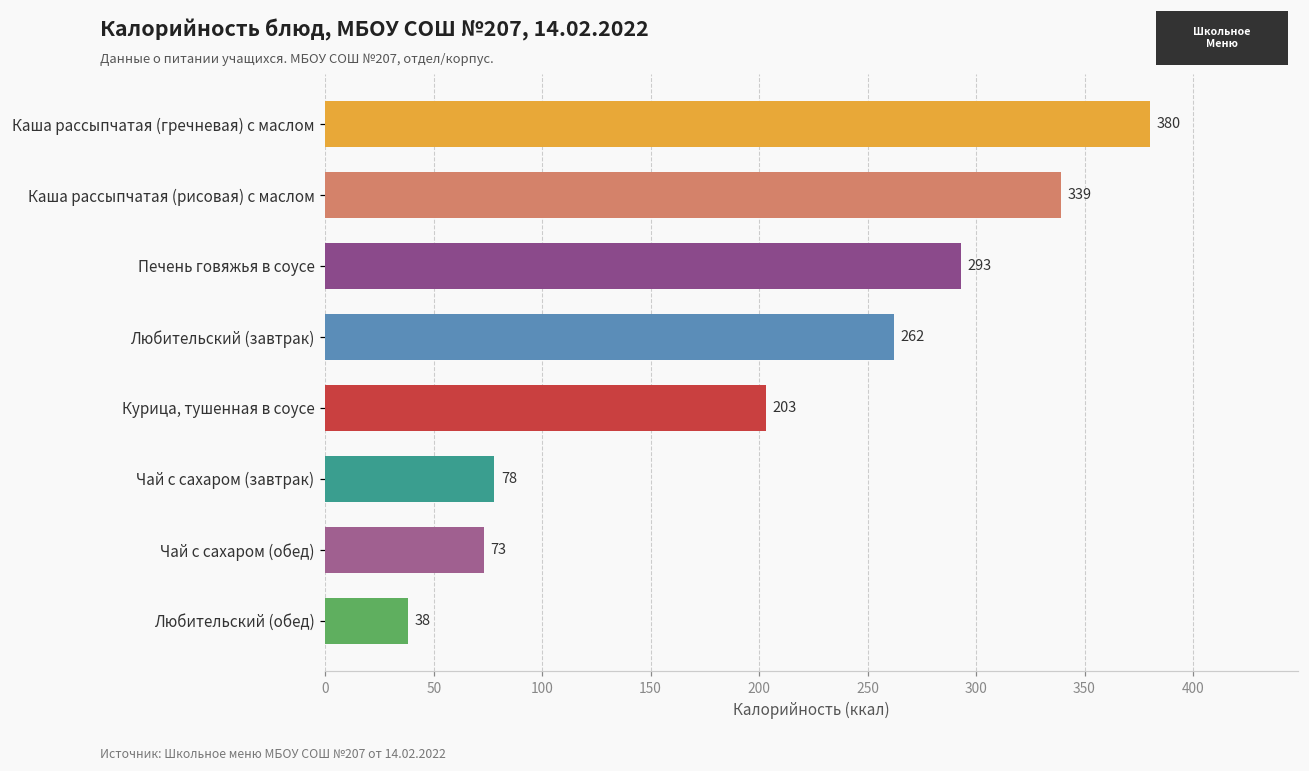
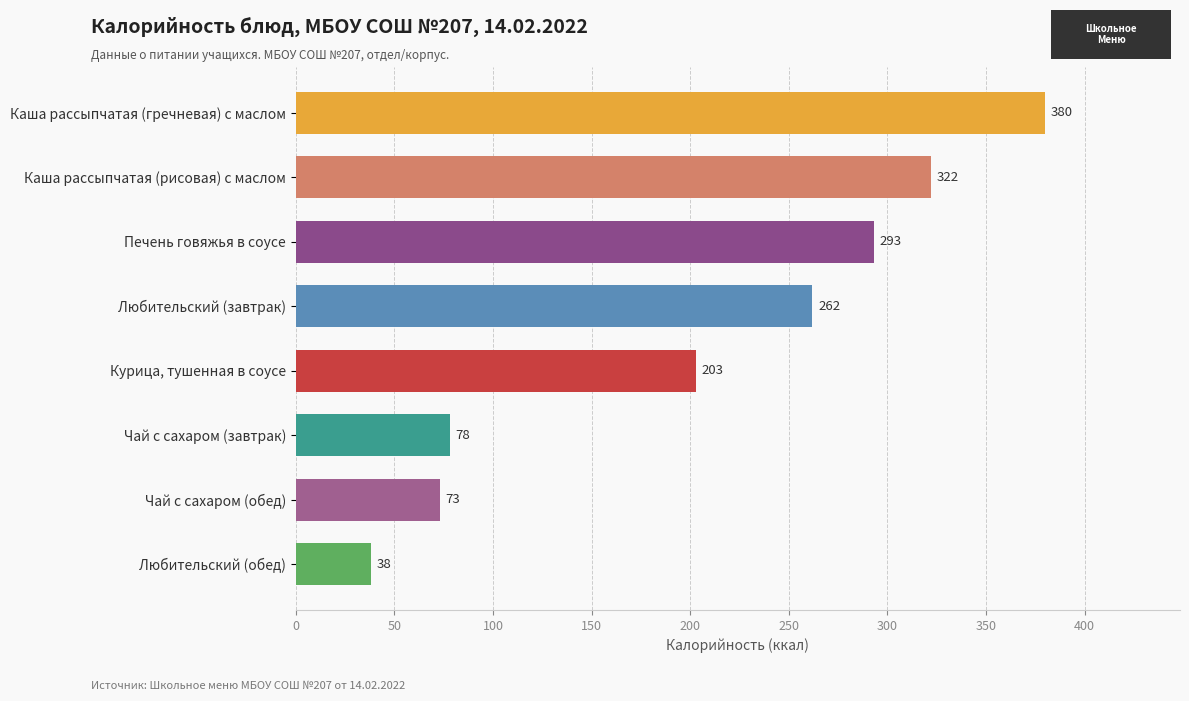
  {
    "Каша рассыпчатая (гречневая) с маслом": 380,
-   "Каша рассыпчатая (рисовая) с маслом": 339,
+   "Каша рассыпчатая (рисовая) с маслом": 322,
    "Печень говяжья в соусе": 293,
    "Любительский (завтрак)": 262,
    "Курица, тушенная в соусе": 203,
    "Чай с сахаром (завтрак)": 78,
    "Чай с сахаром (обед)": 73,
    "Любительский (обед)": 38
  }
